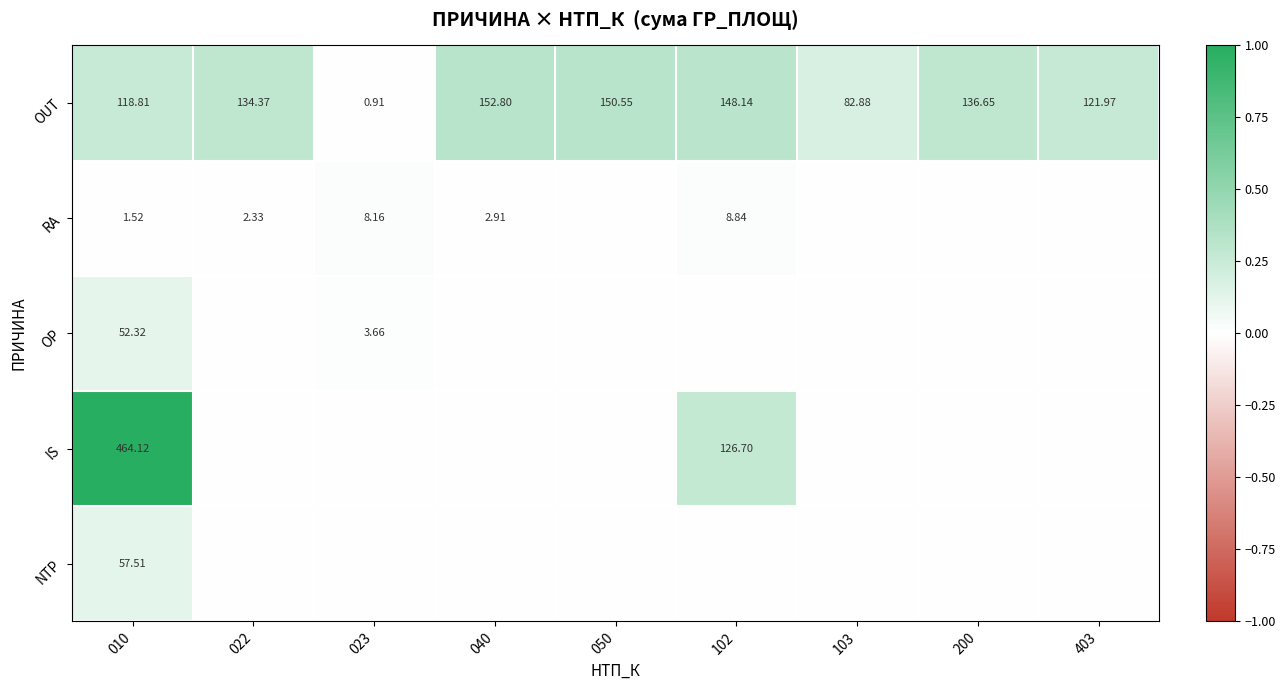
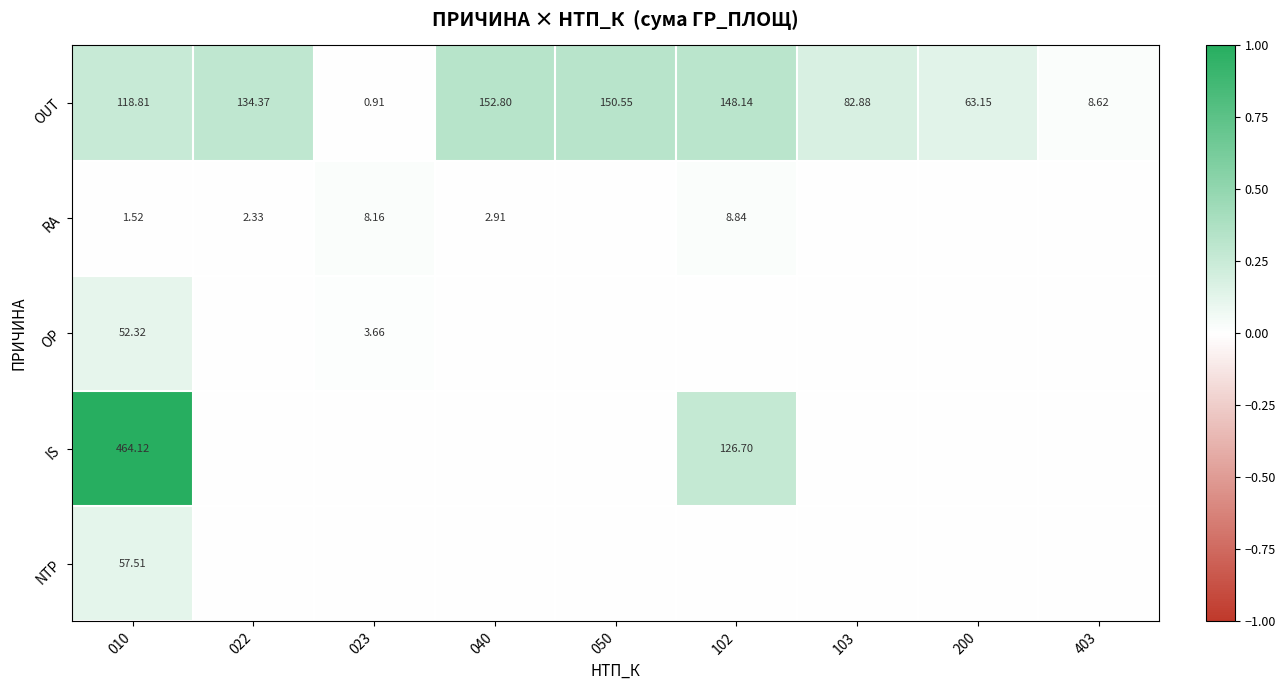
  {
    "OUT": {
      "010": 118.81,
      "022": 134.37,
      "023": 0.91,
      "040": 152.80,
      "050": 150.55,
      "102": 148.14,
      "103": 82.88,
-     "200": 136.65,
-     "403": 121.97
+     "200": 63.15,
+     "403": 8.62
    },
    "RA": {
      "010": 1.52,
      "022": 2.33,
      "023": 8.16,
      "040": 2.91,
      "102": 8.84
    },
    "OP": {
      "010": 52.32,
      "023": 3.66
    },
    "IS": {
      "010": 464.12,
      "102": 126.70
    },
    "NTP": {
      "010": 57.51
    }
  }
